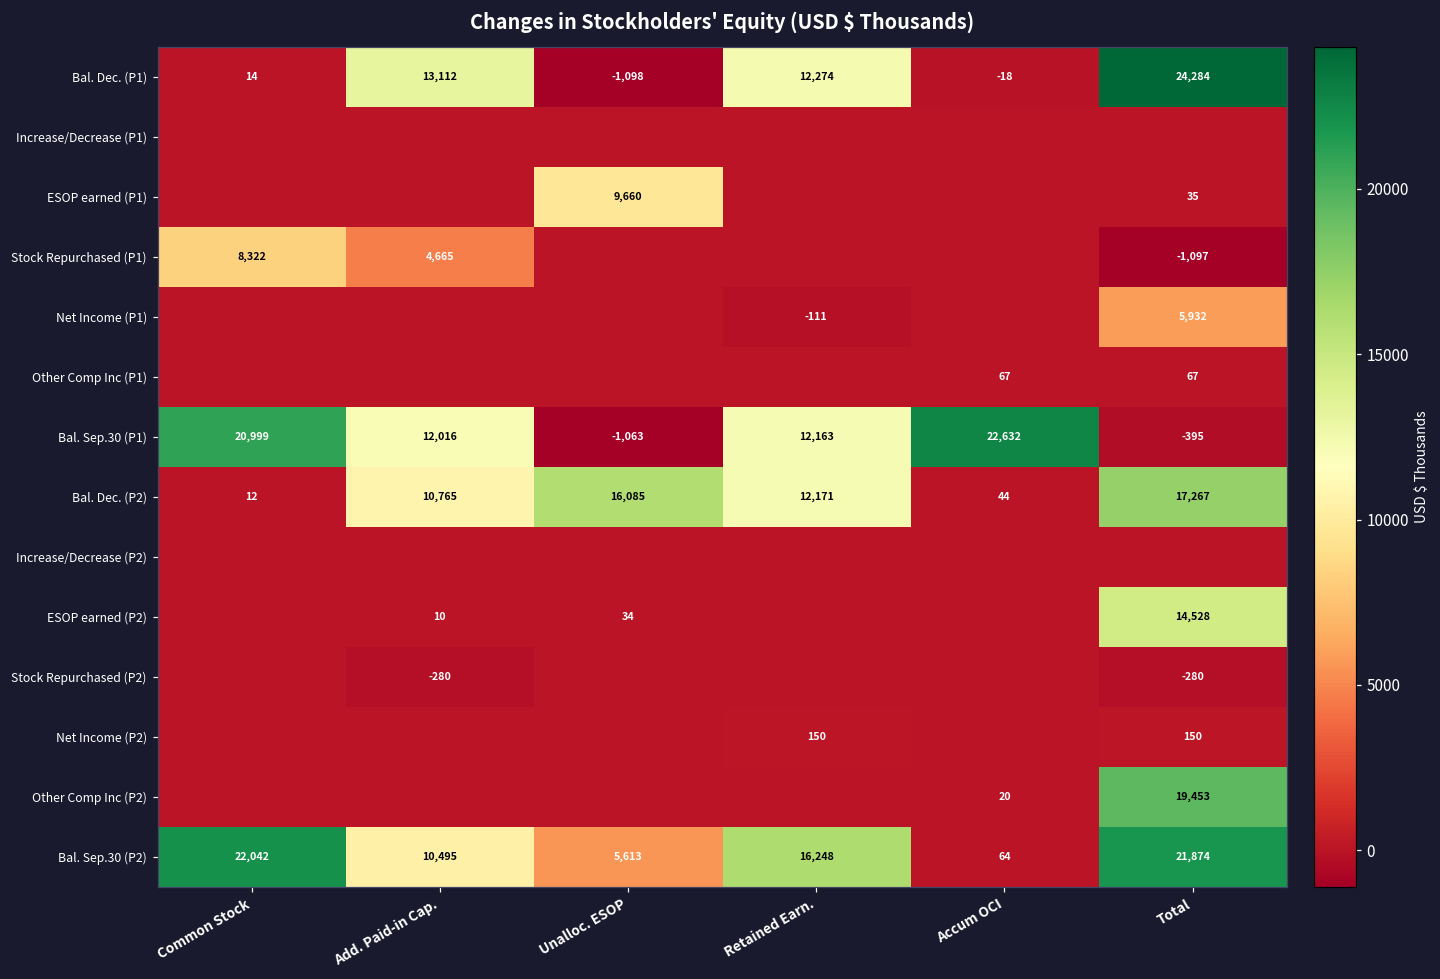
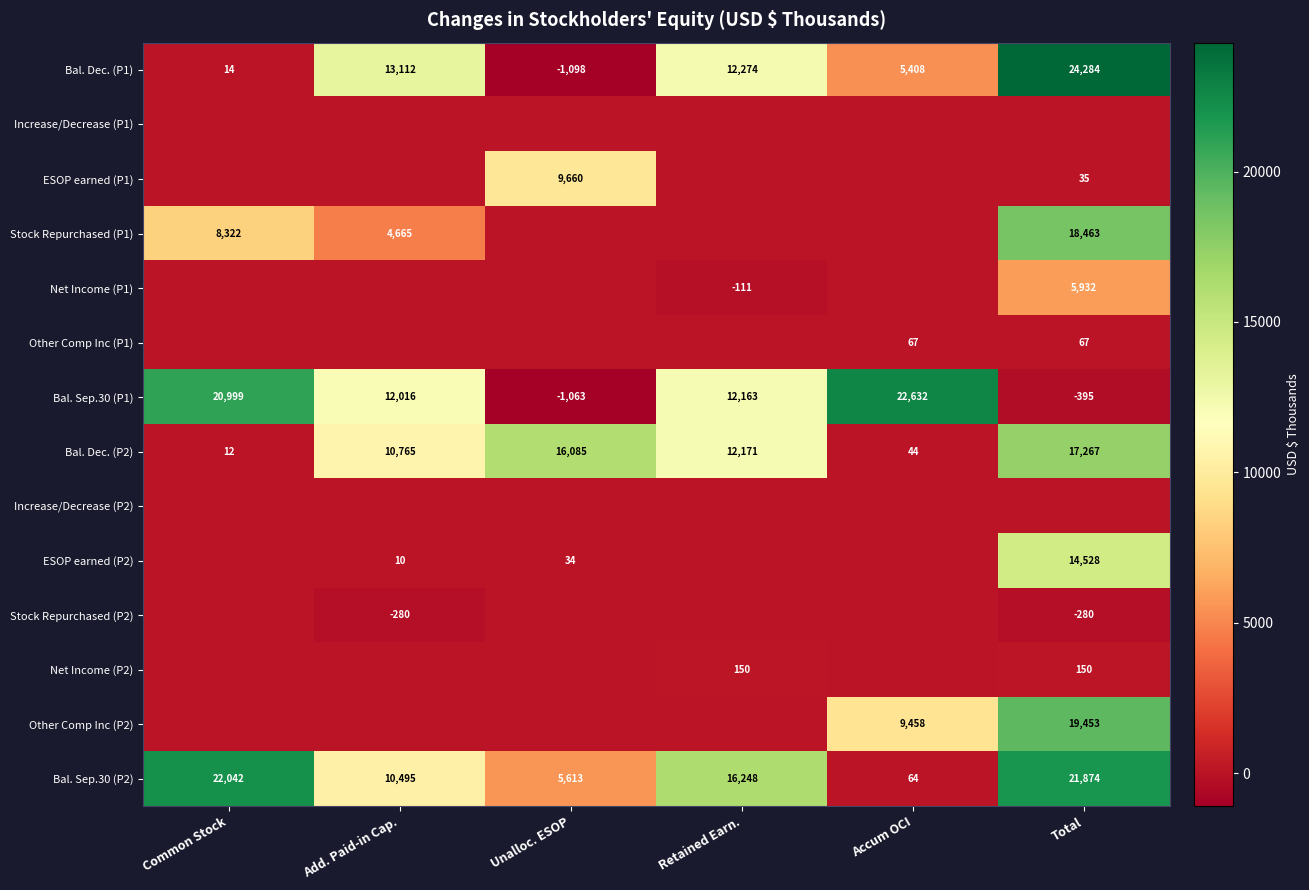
  {
    "Bal. Dec. (P1)": {
      "Common Stock": "14",
      "Add. Paid-in Cap.": "13,112",
      "Unalloc. ESOP": "-1,098",
      "Retained Earn.": "12,274",
-     "Accum OCI": "-18",
+     "Accum OCI": "5,408",
      "Total": "24,284"
    },
    "ESOP earned (P1)": {
      "Unalloc. ESOP": "9,660",
      "Total": "35"
    },
    "Stock Repurchased (P1)": {
      "Common Stock": "8,322",
      "Add. Paid-in Cap.": "4,665",
-     "Total": "-1,097"
+     "Total": "18,463"
    },
    "Net Income (P1)": {
      "Retained Earn.": "-111",
      "Total": "5,932"
    },
    "Other Comp Inc (P1)": {
      "Accum OCI": "67",
      "Total": "67"
    },
    "Bal. Sep.30 (P1)": {
      "Common Stock": "20,999",
      "Add. Paid-in Cap.": "12,016",
      "Unalloc. ESOP": "-1,063",
      "Retained Earn.": "12,163",
      "Accum OCI": "22,632",
      "Total": "-395"
    },
    "Bal. Dec. (P2)": {
      "Common Stock": "12",
      "Add. Paid-in Cap.": "10,765",
      "Unalloc. ESOP": "16,085",
      "Retained Earn.": "12,171",
      "Accum OCI": "44",
      "Total": "17,267"
    },
    "ESOP earned (P2)": {
      "Add. Paid-in Cap.": "10",
      "Unalloc. ESOP": "34",
      "Total": "14,528"
    },
    "Stock Repurchased (P2)": {
      "Add. Paid-in Cap.": "-280",
      "Total": "-280"
    },
    "Net Income (P2)": {
      "Retained Earn.": "150",
      "Total": "150"
    },
    "Other Comp Inc (P2)": {
-     "Accum OCI": "20",
+     "Accum OCI": "9,458",
      "Total": "19,453"
    },
    "Bal. Sep.30 (P2)": {
      "Common Stock": "22,042",
      "Add. Paid-in Cap.": "10,495",
      "Unalloc. ESOP": "5,613",
      "Retained Earn.": "16,248",
      "Accum OCI": "64",
      "Total": "21,874"
    }
  }
